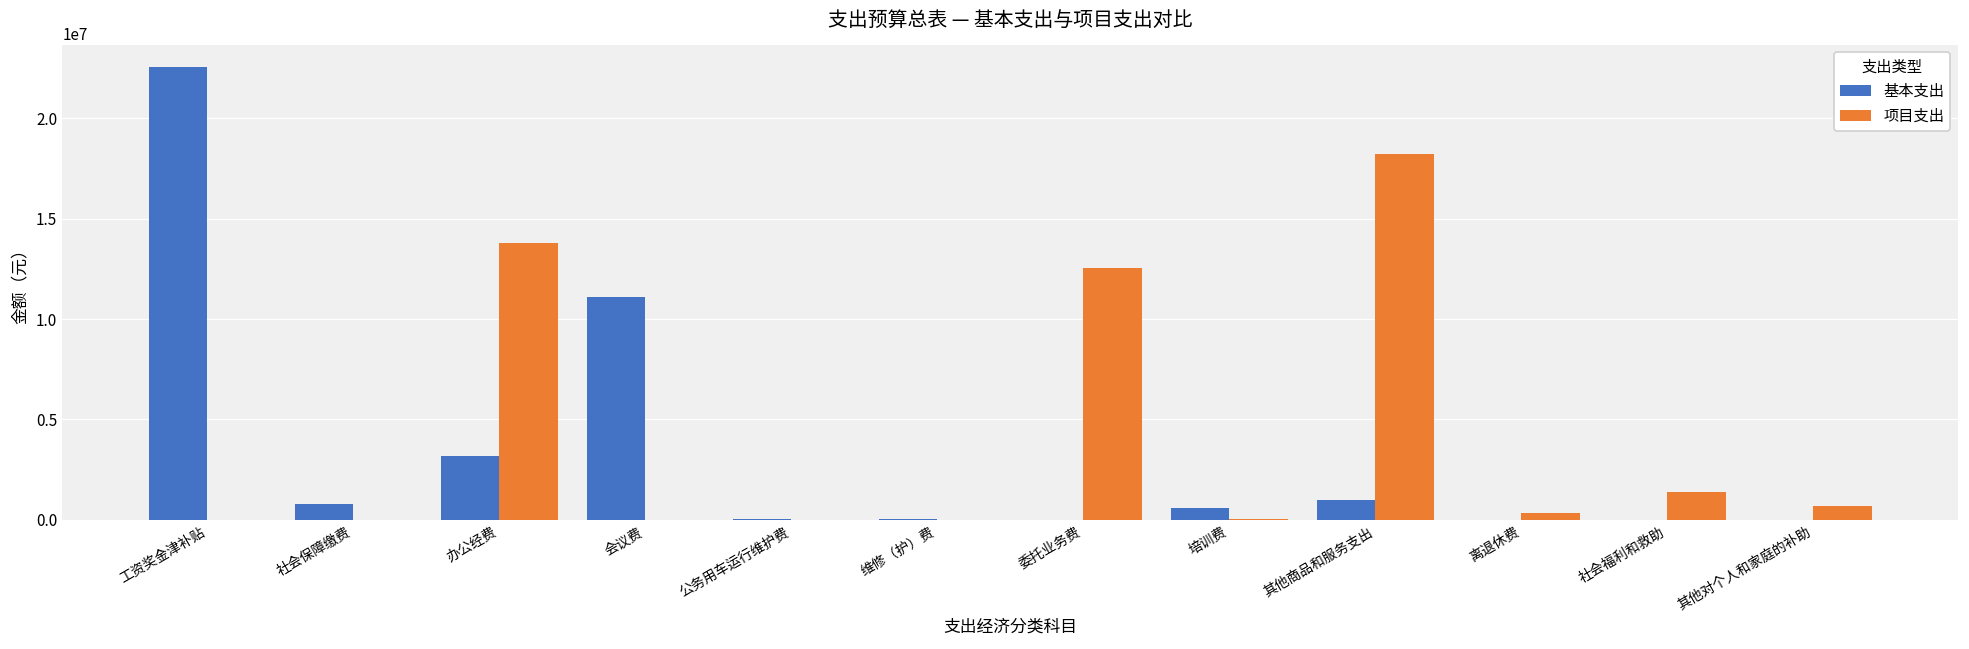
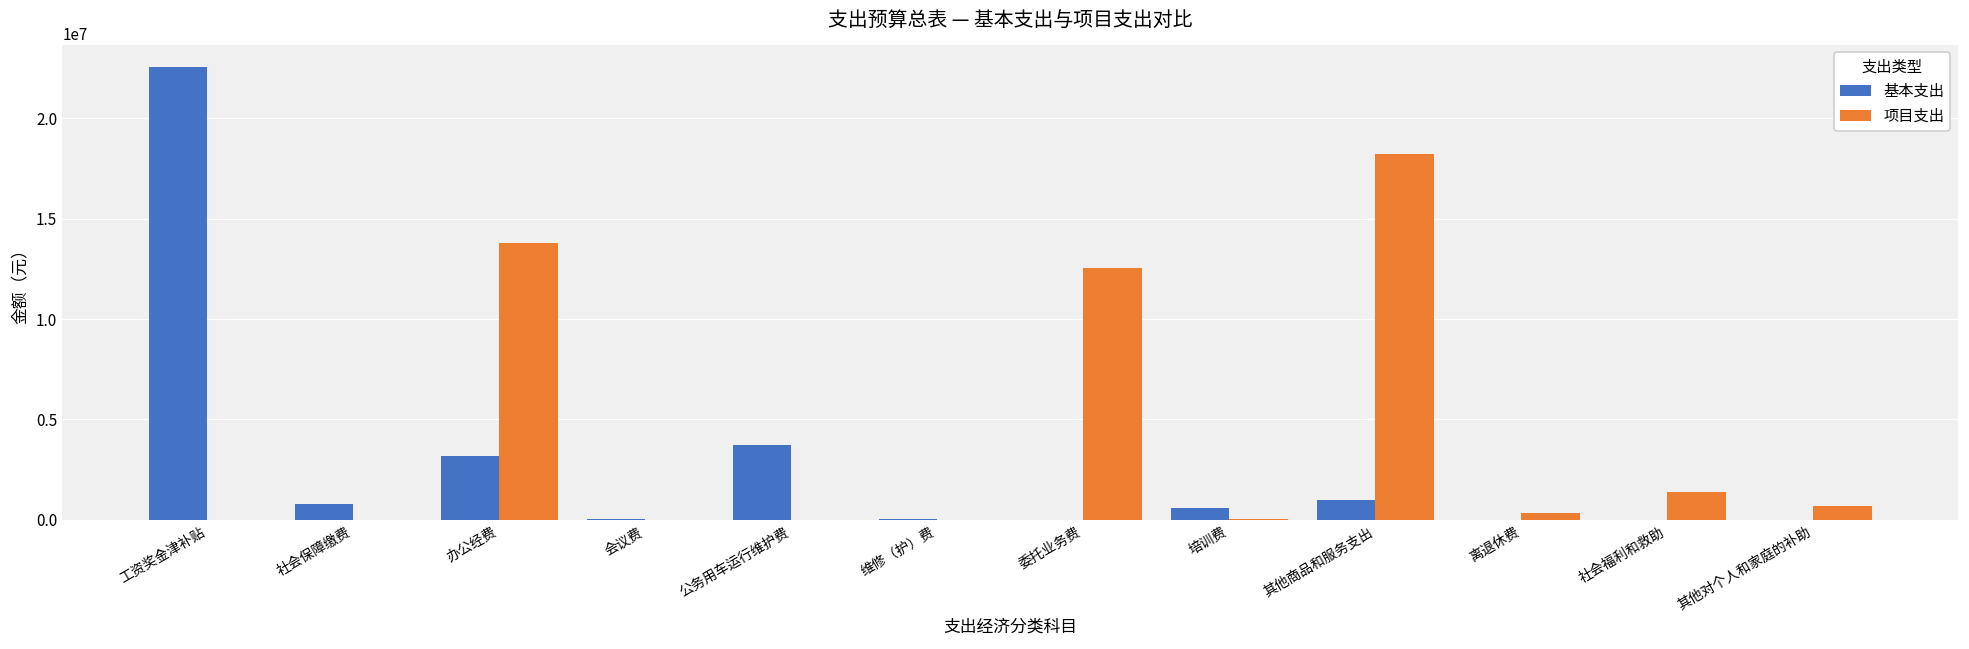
  {
    "基本支出": {
      "工资奖金津补贴": 22500000,
      "社会保障缴费": 800000,
      "办公经费": 3200000,
-     "会议费": 11100000,
-     "公务用车运行维护费": 0,
+     "会议费": 0,
+     "公务用车运行维护费": 3800000,
      "委托业务费": 0,
      "培训费": 600000,
      "其他商品和服务支出": 1000000,
      "离退休费": 0,
      "社会福利和救助": 0,
      "其他对个人和家庭的补助": 0
    },
    "项目支出": {
      "工资奖金津补贴": 0,
      "社会保障缴费": 0,
      "办公经费": 13800000,
      "会议费": 0,
      "公务用车运行维护费": 0,
      "维修（护）费": 0,
      "委托业务费": 12600000,
      "其他商品和服务支出": 18200000,
      "离退休费": 300000,
      "社会福利和救助": 1400000,
      "其他对个人和家庭的补助": 700000
    }
  }
